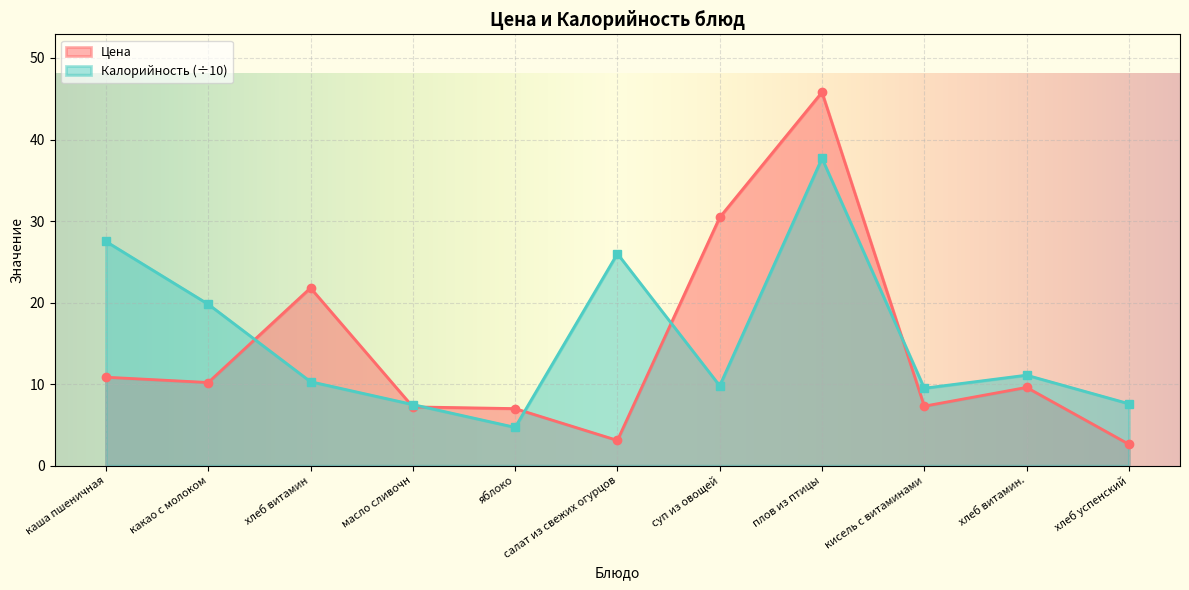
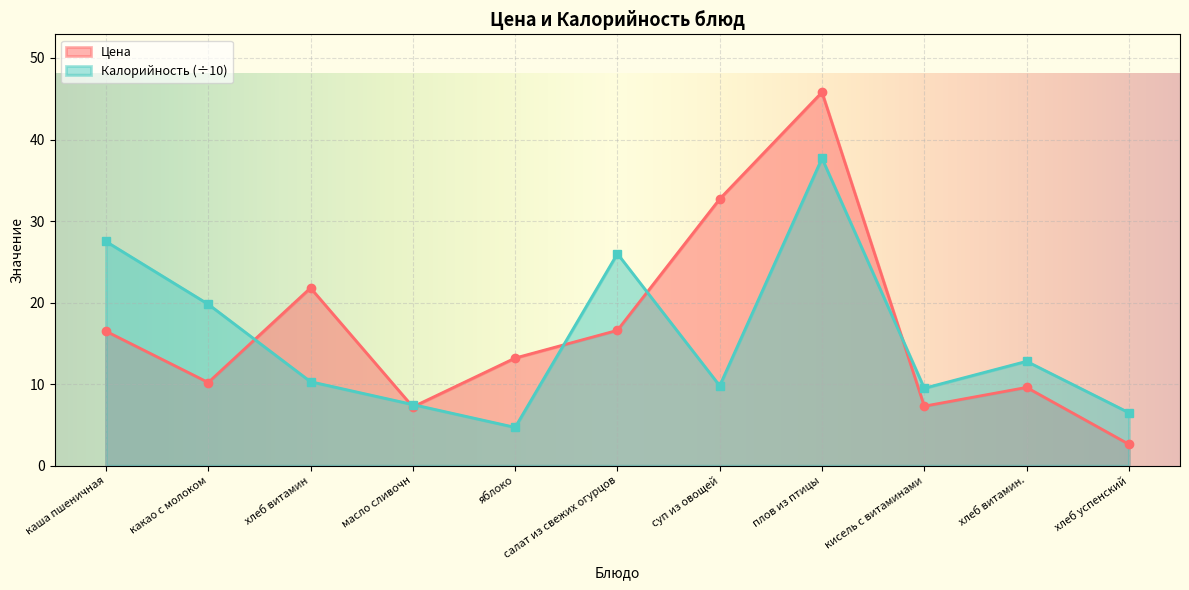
  {
    "Цена": {
-     "каша пшеничная": 11,
+     "каша пшеничная": 16,
      "какао с молоком": 10,
      "хлеб витамин": 22,
-     "яблоко": 7,
-     "салат из свежих огурцов": 3,
-     "суп из овощей": 30,
+     "яблоко": 13,
+     "салат из свежих огурцов": 17,
+     "суп из овощей": 33,
      "плов из птицы": 46,
      "кисель с витаминами": 7,
      "хлеб витамин.": 10,
      "хлеб успенский": 3
    },
    "Калорийность (÷10)": {
      "каша пшеничная": 28,
      "какао с молоком": 20,
      "хлеб витамин": 10,
      "яблоко": 5,
      "салат из свежих огурцов": 26,
      "суп из овощей": 10,
      "плов из птицы": 38,
      "кисель с витаминами": 10,
-     "хлеб витамин.": 11,
-     "хлеб успенский": 8
+     "хлеб витамин.": 13,
+     "хлеб успенский": 7
    }
  }
